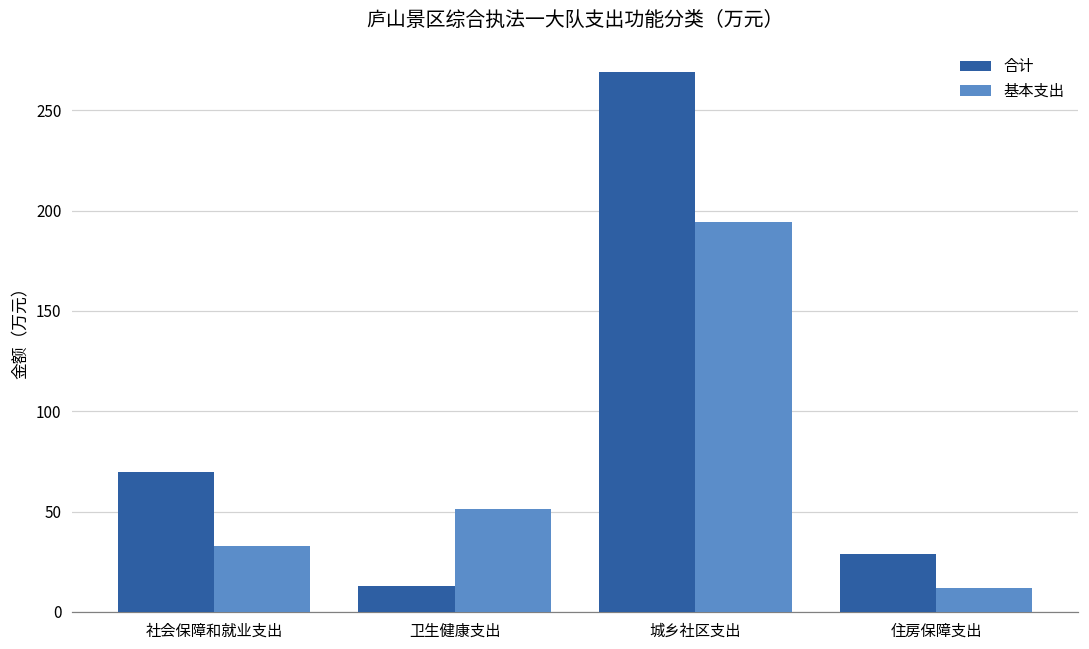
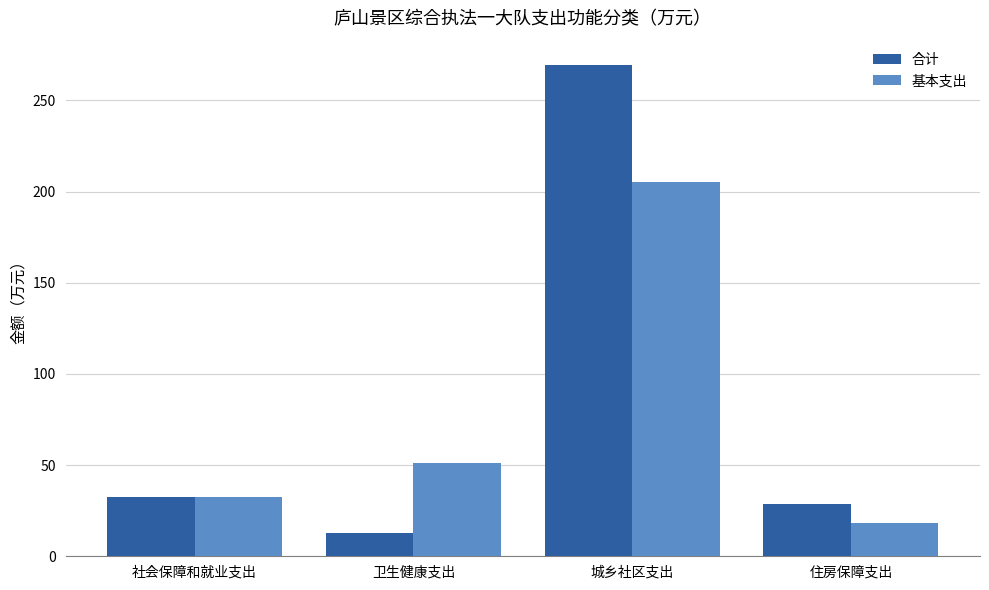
  {
    "合计": {
-     "社会保障和就业支出": 70,
+     "社会保障和就业支出": 33,
      "卫生健康支出": 13,
      "城乡社区支出": 269,
      "住房保障支出": 29
    },
    "基本支出": {
      "社会保障和就业支出": 33,
      "卫生健康支出": 51,
-     "城乡社区支出": 194,
-     "住房保障支出": 12
+     "城乡社区支出": 205,
+     "住房保障支出": 18
    }
  }
